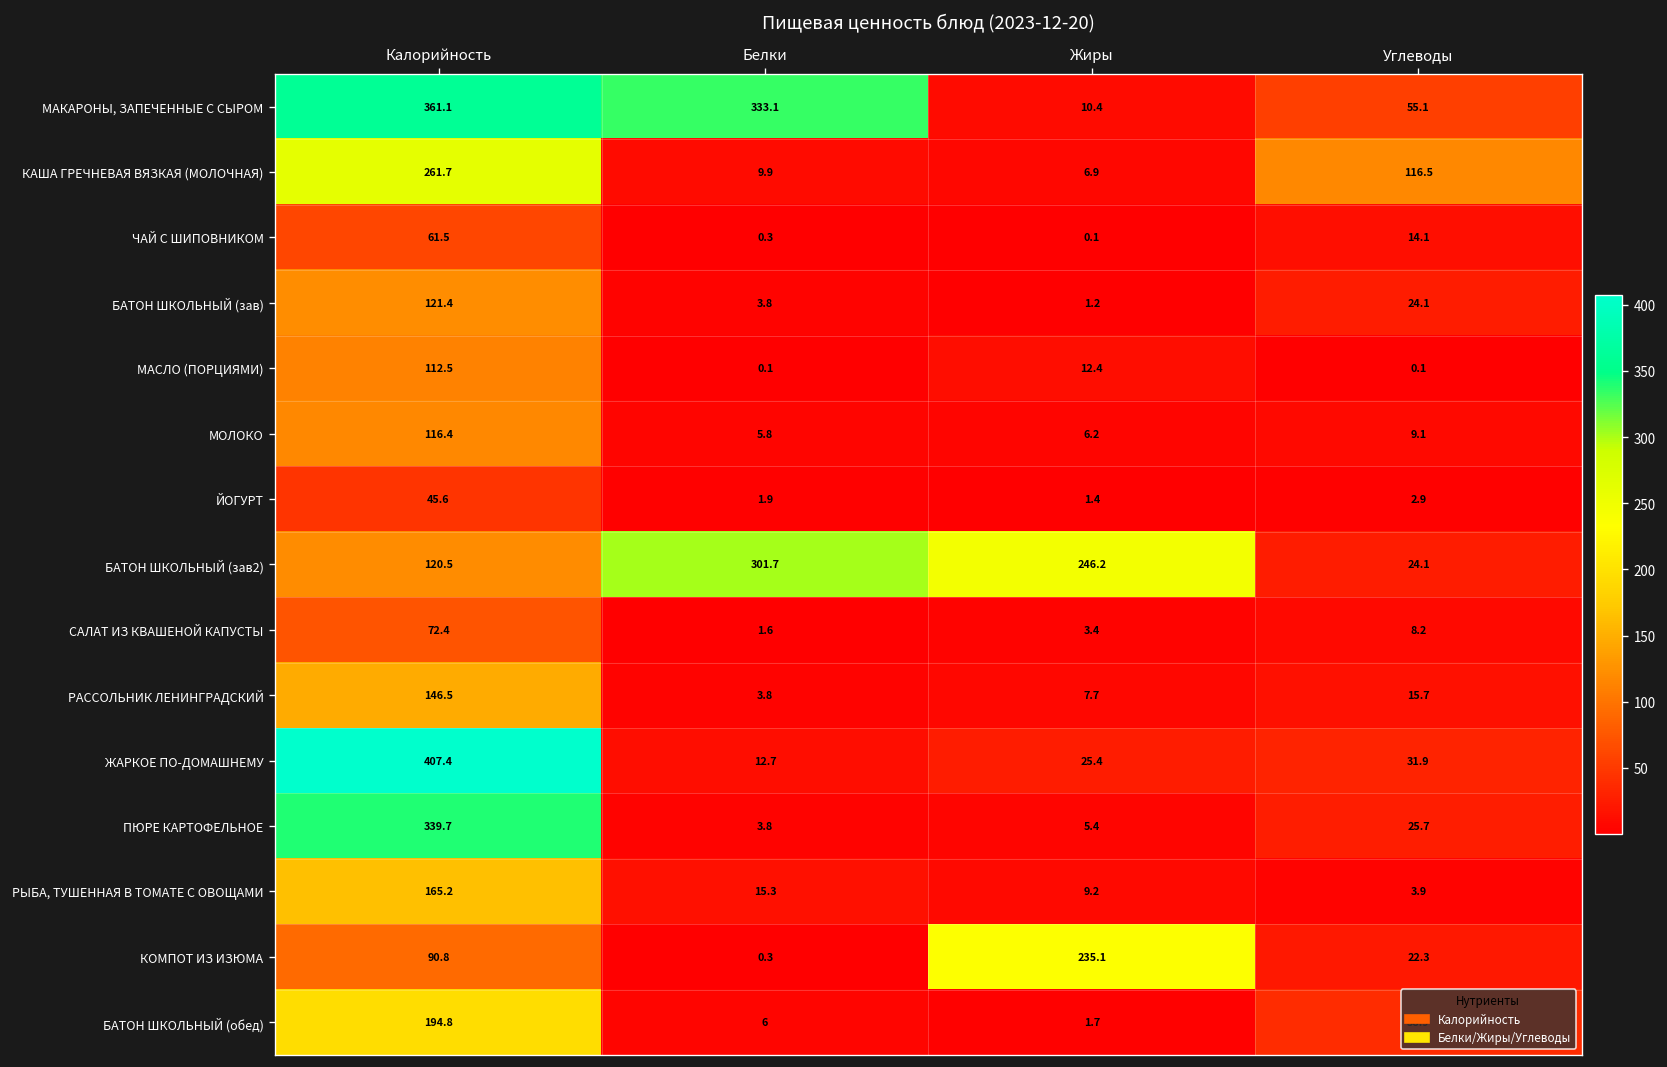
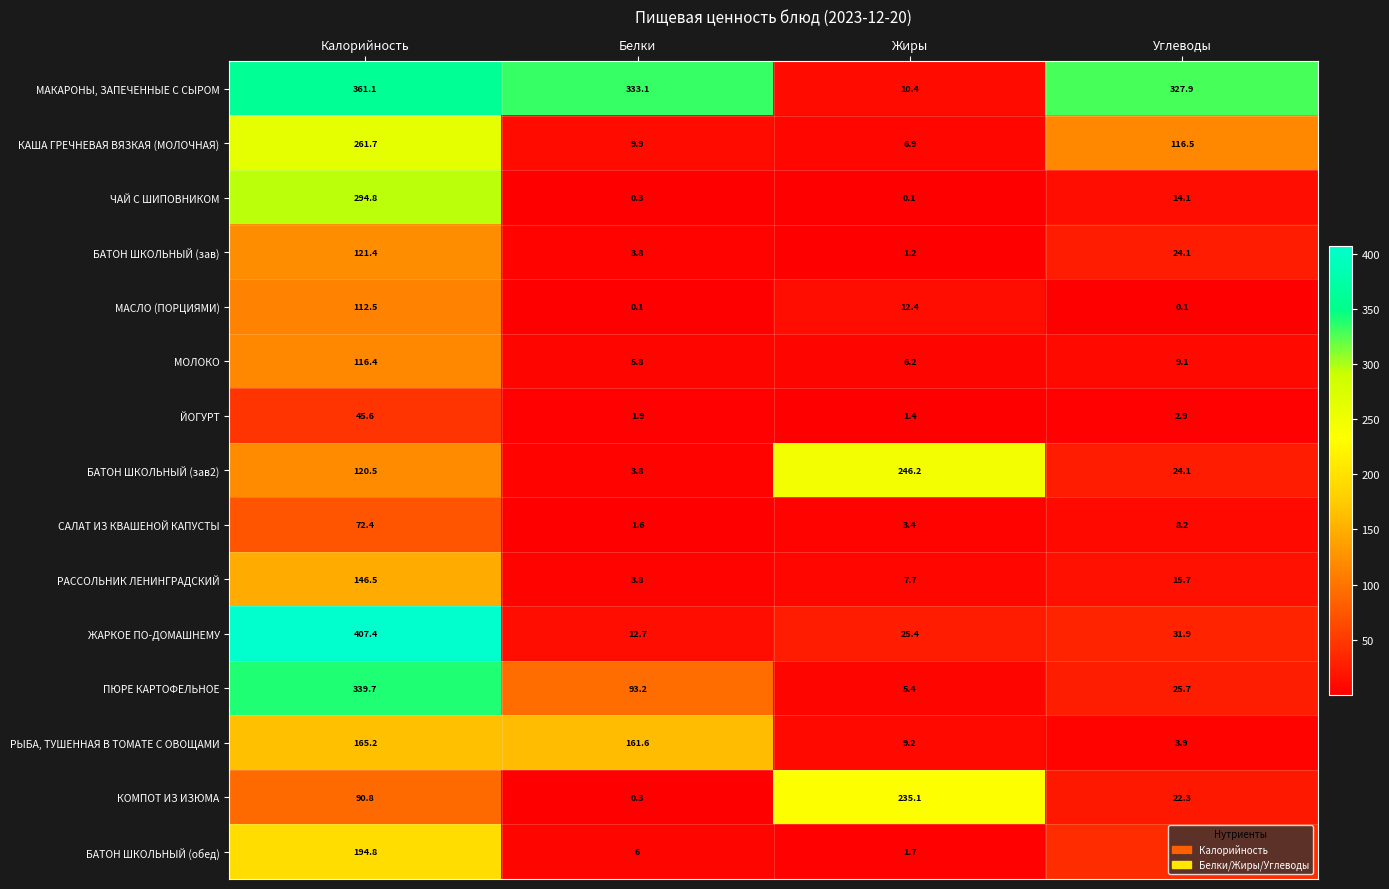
  {
    "МАКАРОНЫ, ЗАПЕЧЕННЫЕ С СЫРОМ": {
      "Калорийность": 361.1,
      "Белки": 333.1,
      "Жиры": 10.4,
-     "Углеводы": 55.1
+     "Углеводы": 327.9
    },
    "КАША ГРЕЧНЕВАЯ ВЯЗКАЯ (МОЛОЧНАЯ)": {
      "Калорийность": 261.7,
      "Белки": 9.9,
      "Жиры": 6.9,
      "Углеводы": 116.5
    },
    "ЧАЙ С ШИПОВНИКОМ": {
-     "Калорийность": 61.5,
+     "Калорийность": 294.8,
      "Белки": 0.3,
      "Жиры": 0.1,
      "Углеводы": 14.1
    },
    "БАТОН ШКОЛЬНЫЙ (зав)": {
      "Калорийность": 121.4,
      "Белки": 3.8,
      "Жиры": 1.2,
      "Углеводы": 24.1
    },
    "МАСЛО (ПОРЦИЯМИ)": {
      "Калорийность": 112.5,
      "Белки": 0.1,
      "Жиры": 12.4,
      "Углеводы": 0.1
    },
    "МОЛОКО": {
      "Калорийность": 116.4,
      "Белки": 5.8,
      "Жиры": 6.2,
      "Углеводы": 9.1
    },
    "ЙОГУРТ": {
      "Калорийность": 45.6,
      "Белки": 1.9,
      "Жиры": 1.4,
      "Углеводы": 2.9
    },
    "БАТОН ШКОЛЬНЫЙ (зав2)": {
      "Калорийность": 120.5,
-     "Белки": 301.7,
+     "Белки": 3.8,
      "Жиры": 246.2,
      "Углеводы": 24.1
    },
    "САЛАТ ИЗ КВАШЕНОЙ КАПУСТЫ": {
      "Калорийность": 72.4,
      "Белки": 1.6,
      "Жиры": 3.4,
      "Углеводы": 8.2
    },
    "РАССОЛЬНИК ЛЕНИНГРАДСКИЙ": {
      "Калорийность": 146.5,
      "Белки": 3.8,
      "Жиры": 7.7,
      "Углеводы": 15.7
    },
    "ЖАРКОЕ ПО-ДОМАШНЕМУ": {
      "Калорийность": 407.4,
      "Белки": 12.7,
      "Жиры": 25.4,
      "Углеводы": 31.9
    },
    "ПЮРЕ КАРТОФЕЛЬНОЕ": {
      "Калорийность": 339.7,
-     "Белки": 3.8,
+     "Белки": 93.2,
      "Жиры": 5.4,
      "Углеводы": 25.7
    },
    "РЫБА, ТУШЕННАЯ В ТОМАТЕ С ОВОЩАМИ": {
      "Калорийность": 165.2,
-     "Белки": 15.3,
+     "Белки": 161.6,
      "Жиры": 9.2,
      "Углеводы": 3.9
    },
    "КОМПОТ ИЗ ИЗЮМА": {
      "Калорийность": 90.8,
      "Белки": 0.3,
      "Жиры": 235.1,
      "Углеводы": 22.3
    },
    "БАТОН ШКОЛЬНЫЙ (обед)": {
      "Калорийность": 194.8,
      "Белки": 6,
      "Жиры": 1.7
    }
  }
